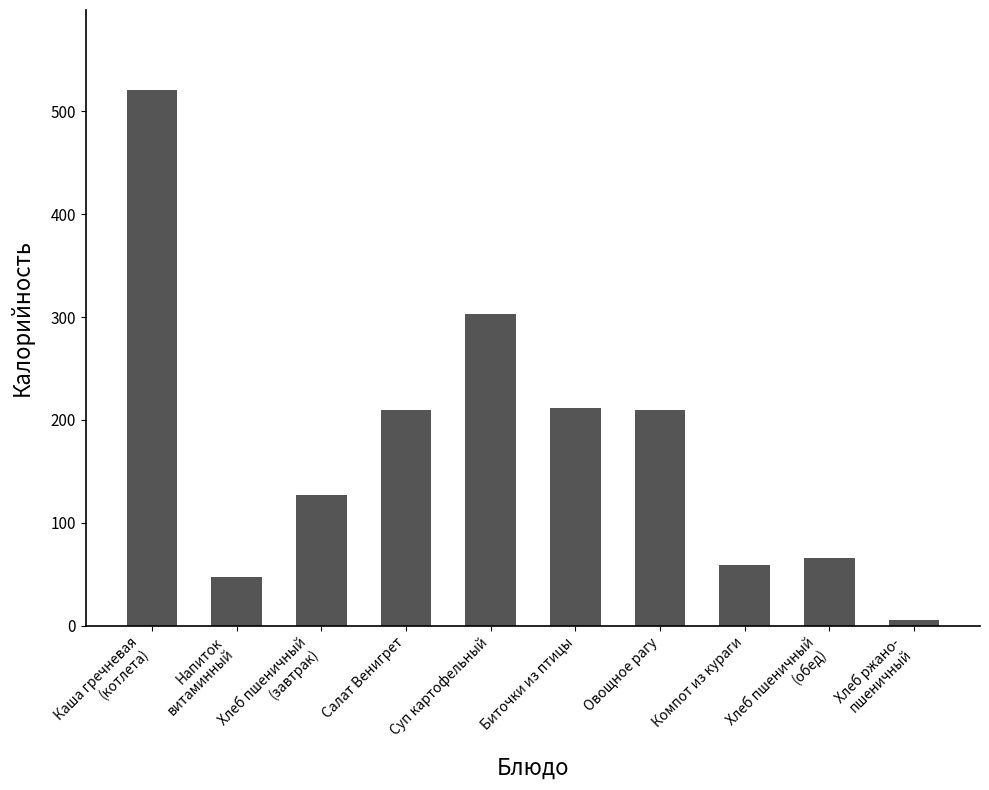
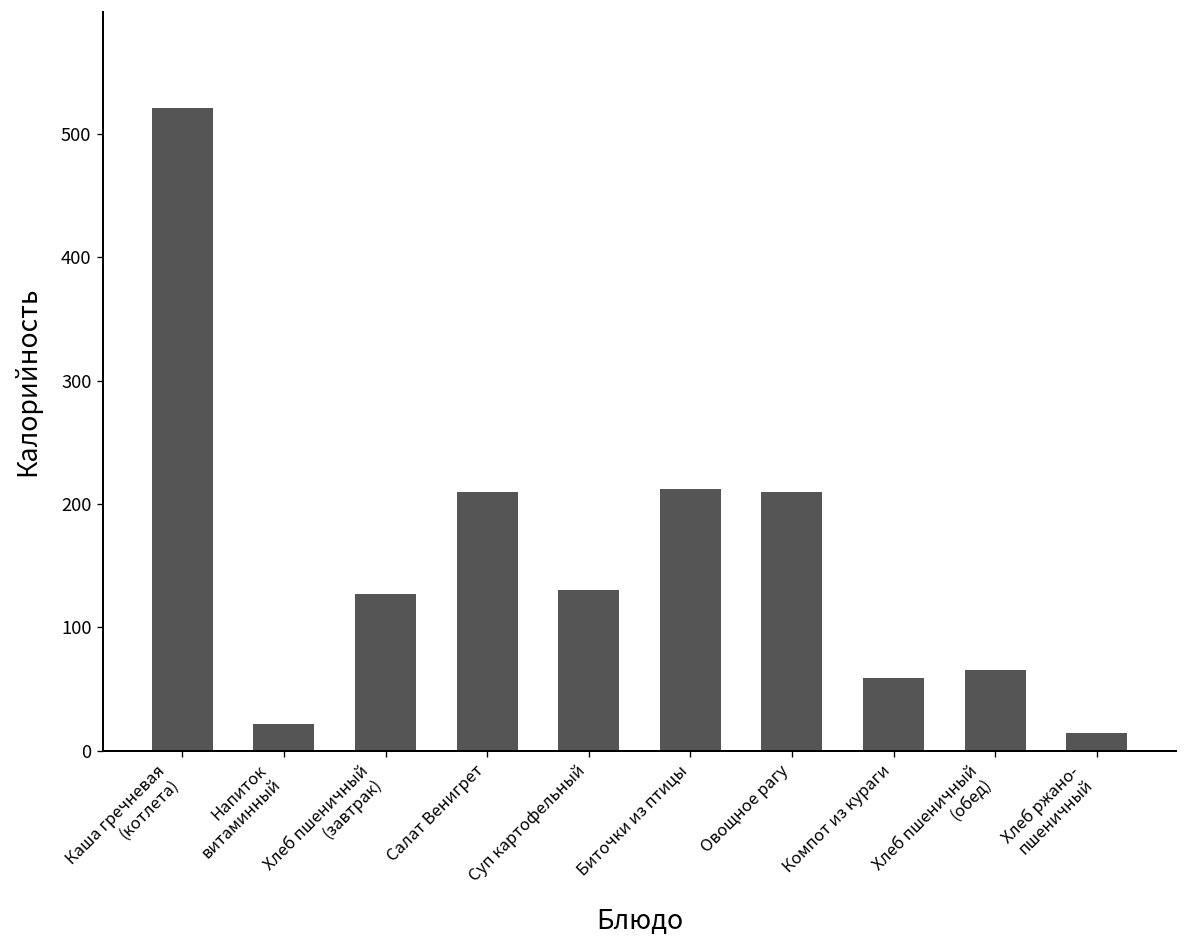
  {
    "Каша гречневая (котлета)": 521,
-   "Напиток витаминный": 47,
+   "Напиток витаминный": 22,
    "Хлеб пшеничный (завтрак)": 127,
    "Салат Венигрет": 210,
-   "Суп картофельный": 303,
+   "Суп картофельный": 130,
    "Биточки из птицы": 212,
    "Овощное рагу": 209,
    "Компот из кураги": 59,
    "Хлеб пшеничный (обед)": 66,
-   "Хлеб ржано- пшеничный": 5
+   "Хлеб ржано- пшеничный": 14
  }
